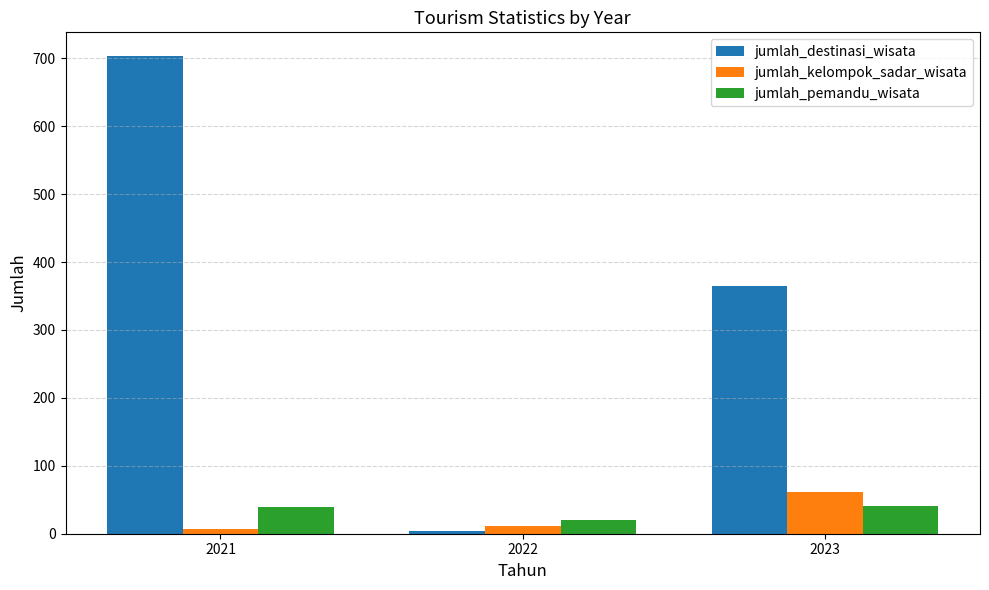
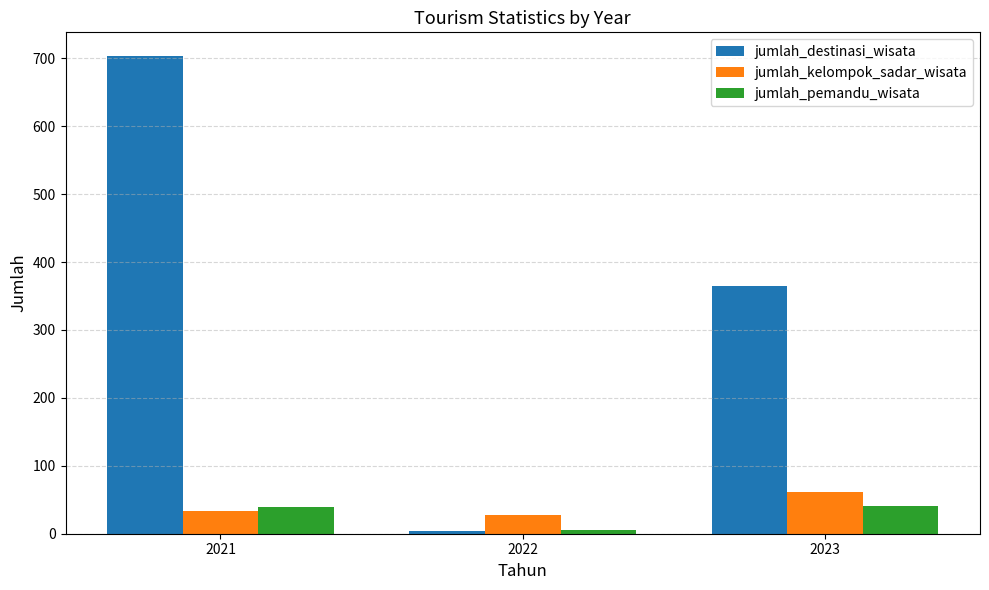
  {
    "jumlah_destinasi_wisata": {
      "2021": 700,
      "2022": 0,
      "2023": 360
    },
    "jumlah_kelompok_sadar_wisata": {
-     "2021": 10,
-     "2022": 10,
+     "2021": 30,
+     "2022": 30,
      "2023": 60
    },
    "jumlah_pemandu_wisata": {
      "2021": 40,
-     "2022": 20,
+     "2022": 10,
      "2023": 40
    }
  }
